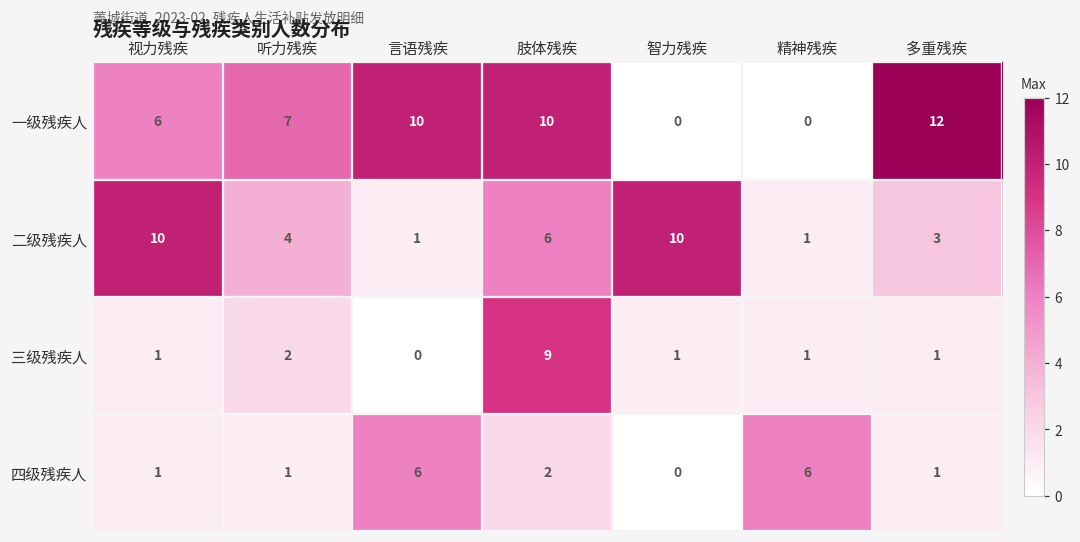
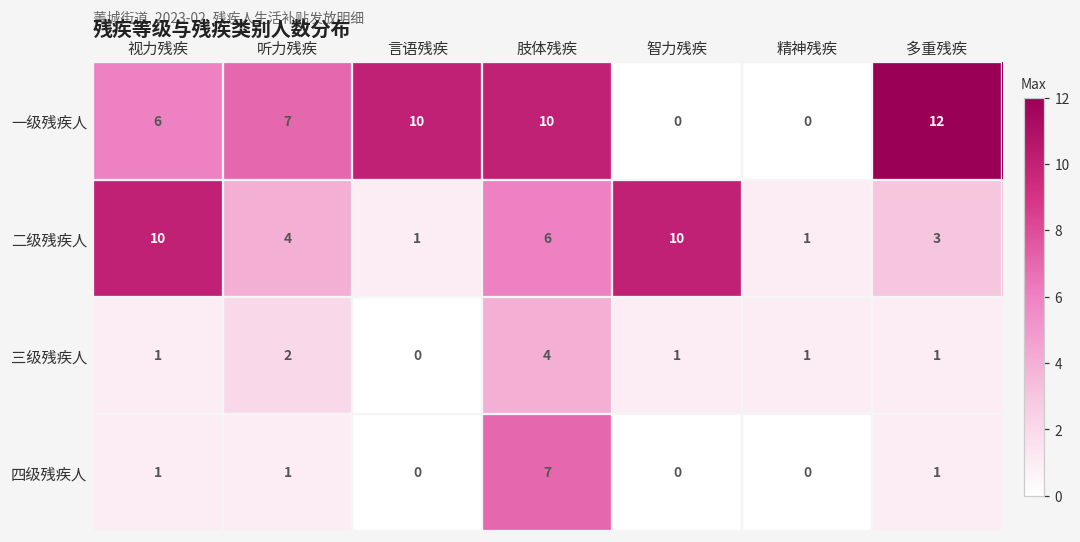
  {
    "一级残疾人": {
      "视力残疾": 6,
      "听力残疾": 7,
      "言语残疾": 10,
      "肢体残疾": 10,
      "智力残疾": 0,
      "精神残疾": 0,
      "多重残疾": 12
    },
    "二级残疾人": {
      "视力残疾": 10,
      "听力残疾": 4,
      "言语残疾": 1,
      "肢体残疾": 6,
      "智力残疾": 10,
      "精神残疾": 1,
      "多重残疾": 3
    },
    "三级残疾人": {
      "视力残疾": 1,
      "听力残疾": 2,
      "言语残疾": 0,
-     "肢体残疾": 9,
+     "肢体残疾": 4,
      "智力残疾": 1,
      "精神残疾": 1,
      "多重残疾": 1
    },
    "四级残疾人": {
      "视力残疾": 1,
      "听力残疾": 1,
-     "言语残疾": 6,
-     "肢体残疾": 2,
+     "言语残疾": 0,
+     "肢体残疾": 7,
      "智力残疾": 0,
-     "精神残疾": 6,
+     "精神残疾": 0,
      "多重残疾": 1
    }
  }
